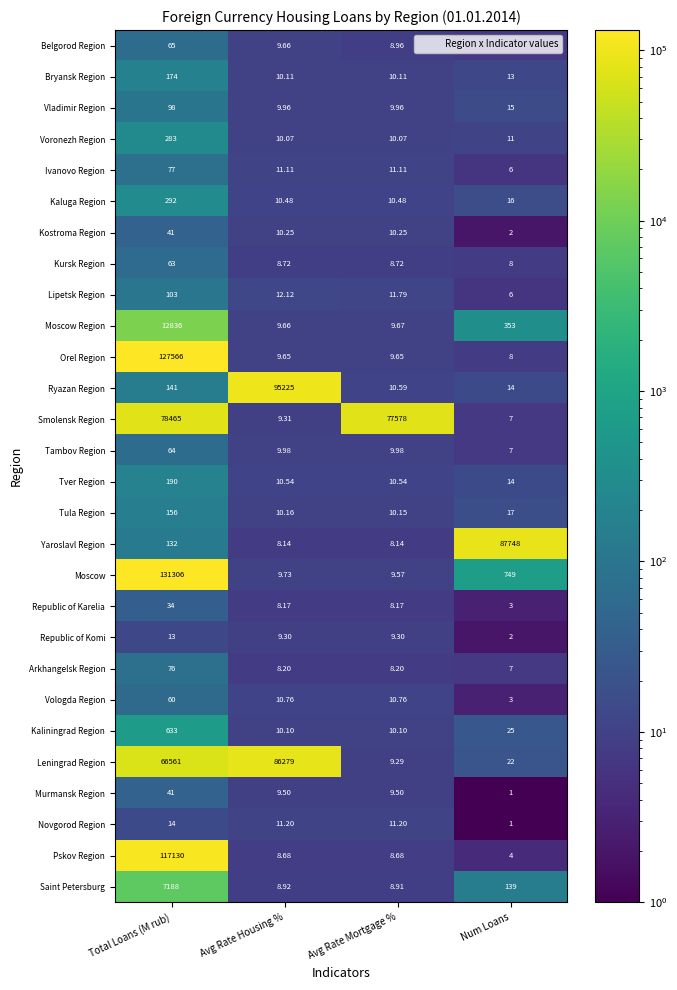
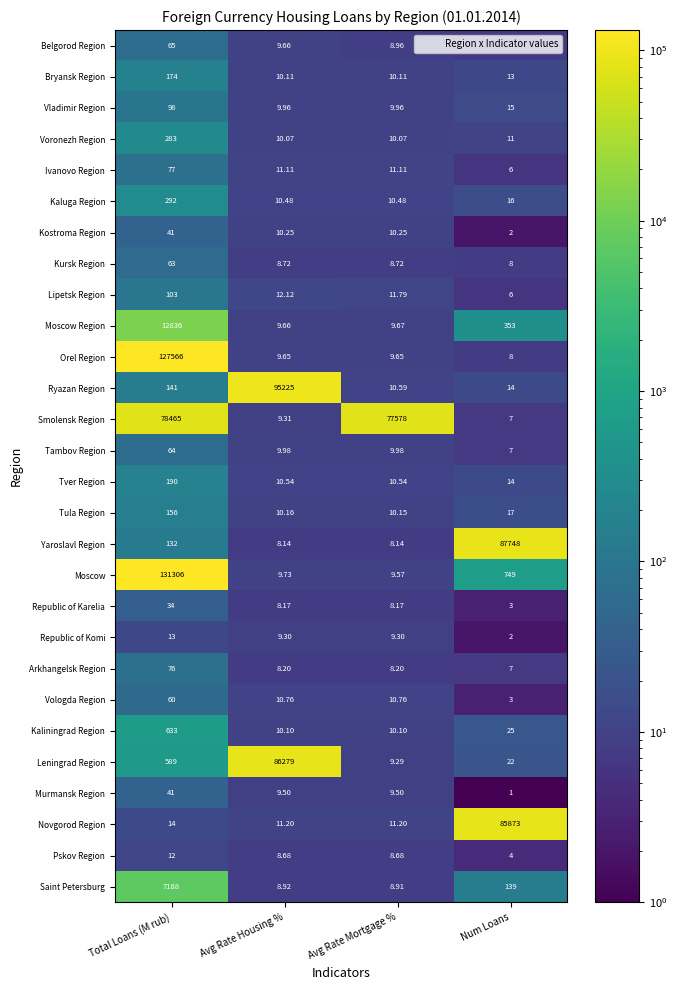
  {
    "Belgorod Region": {
      "Total Loans (M rub)": 65,
      "Avg Rate Housing %": 9.66,
      "Avg Rate Mortgage %": 8.96
    },
    "Bryansk Region": {
      "Total Loans (M rub)": 174,
      "Avg Rate Housing %": 10.11,
      "Avg Rate Mortgage %": 10.11,
      "Num Loans": 13
    },
    "Vladimir Region": {
      "Total Loans (M rub)": 98,
      "Avg Rate Housing %": 9.96,
      "Avg Rate Mortgage %": 9.96,
      "Num Loans": 15
    },
    "Voronezh Region": {
      "Total Loans (M rub)": 283,
      "Avg Rate Housing %": 10.07,
      "Avg Rate Mortgage %": 10.07,
      "Num Loans": 11
    },
    "Ivanovo Region": {
      "Total Loans (M rub)": 77,
      "Avg Rate Housing %": 11.11,
      "Avg Rate Mortgage %": 11.11,
      "Num Loans": 6
    },
    "Kaluga Region": {
      "Total Loans (M rub)": 292,
      "Avg Rate Housing %": 10.48,
      "Avg Rate Mortgage %": 10.48,
      "Num Loans": 16
    },
    "Kostroma Region": {
      "Total Loans (M rub)": 41,
      "Avg Rate Housing %": 10.25,
      "Avg Rate Mortgage %": 10.25,
      "Num Loans": 2
    },
    "Kursk Region": {
      "Total Loans (M rub)": 63,
      "Avg Rate Housing %": 8.72,
      "Avg Rate Mortgage %": 8.72,
      "Num Loans": 8
    },
    "Lipetsk Region": {
      "Total Loans (M rub)": 103,
      "Avg Rate Housing %": 12.12,
      "Avg Rate Mortgage %": 11.79,
      "Num Loans": 6
    },
    "Moscow Region": {
      "Total Loans (M rub)": 12836,
      "Avg Rate Housing %": 9.66,
      "Avg Rate Mortgage %": 9.67,
      "Num Loans": 353
    },
    "Orel Region": {
      "Total Loans (M rub)": 127566,
      "Avg Rate Housing %": 9.65,
      "Avg Rate Mortgage %": 9.65,
      "Num Loans": 8
    },
    "Ryazan Region": {
      "Total Loans (M rub)": 141,
      "Avg Rate Housing %": 95225,
      "Avg Rate Mortgage %": 10.59,
      "Num Loans": 14
    },
    "Smolensk Region": {
      "Total Loans (M rub)": 78465,
      "Avg Rate Housing %": 9.31,
      "Avg Rate Mortgage %": 77578,
      "Num Loans": 7
    },
    "Tambov Region": {
      "Total Loans (M rub)": 64,
      "Avg Rate Housing %": 9.98,
      "Avg Rate Mortgage %": 9.98,
      "Num Loans": 7
    },
    "Tver Region": {
      "Total Loans (M rub)": 190,
      "Avg Rate Housing %": 10.54,
      "Avg Rate Mortgage %": 10.54,
      "Num Loans": 14
    },
    "Tula Region": {
      "Total Loans (M rub)": 156,
      "Avg Rate Housing %": 10.16,
      "Avg Rate Mortgage %": 10.15,
      "Num Loans": 17
    },
    "Yaroslavl Region": {
      "Total Loans (M rub)": 132,
      "Avg Rate Housing %": 8.14,
      "Avg Rate Mortgage %": 8.14,
      "Num Loans": 87748
    },
    "Moscow": {
      "Total Loans (M rub)": 131306,
      "Avg Rate Housing %": 9.73,
      "Avg Rate Mortgage %": 9.57,
      "Num Loans": 749
    },
    "Republic of Karelia": {
      "Total Loans (M rub)": 34,
      "Avg Rate Housing %": 8.17,
      "Avg Rate Mortgage %": 8.17,
      "Num Loans": 3
    },
    "Republic of Komi": {
      "Total Loans (M rub)": 13,
      "Avg Rate Housing %": 9.30,
      "Avg Rate Mortgage %": 9.30,
      "Num Loans": 2
    },
    "Arkhangelsk Region": {
      "Total Loans (M rub)": 76,
      "Avg Rate Housing %": 8.20,
      "Avg Rate Mortgage %": 8.20,
      "Num Loans": 7
    },
    "Vologda Region": {
      "Total Loans (M rub)": 60,
      "Avg Rate Housing %": 10.76,
      "Avg Rate Mortgage %": 10.76,
      "Num Loans": 3
    },
    "Kaliningrad Region": {
      "Total Loans (M rub)": 633,
      "Avg Rate Housing %": 10.10,
      "Avg Rate Mortgage %": 10.10,
      "Num Loans": 25
    },
    "Leningrad Region": {
-     "Total Loans (M rub)": 66561,
+     "Total Loans (M rub)": 589,
      "Avg Rate Housing %": 86279,
      "Avg Rate Mortgage %": 9.29,
      "Num Loans": 22
    },
    "Murmansk Region": {
      "Total Loans (M rub)": 41,
      "Avg Rate Housing %": 9.50,
      "Avg Rate Mortgage %": 9.50,
      "Num Loans": 1
    },
    "Novgorod Region": {
      "Total Loans (M rub)": 14,
      "Avg Rate Housing %": 11.20,
      "Avg Rate Mortgage %": 11.20,
-     "Num Loans": 1
+     "Num Loans": 85873
    },
    "Pskov Region": {
-     "Total Loans (M rub)": 117130,
+     "Total Loans (M rub)": 12,
      "Avg Rate Housing %": 8.68,
      "Avg Rate Mortgage %": 8.68,
      "Num Loans": 4
    },
    "Saint Petersburg": {
      "Total Loans (M rub)": 7188,
      "Avg Rate Housing %": 8.92,
      "Avg Rate Mortgage %": 8.91,
      "Num Loans": 139
    }
  }
